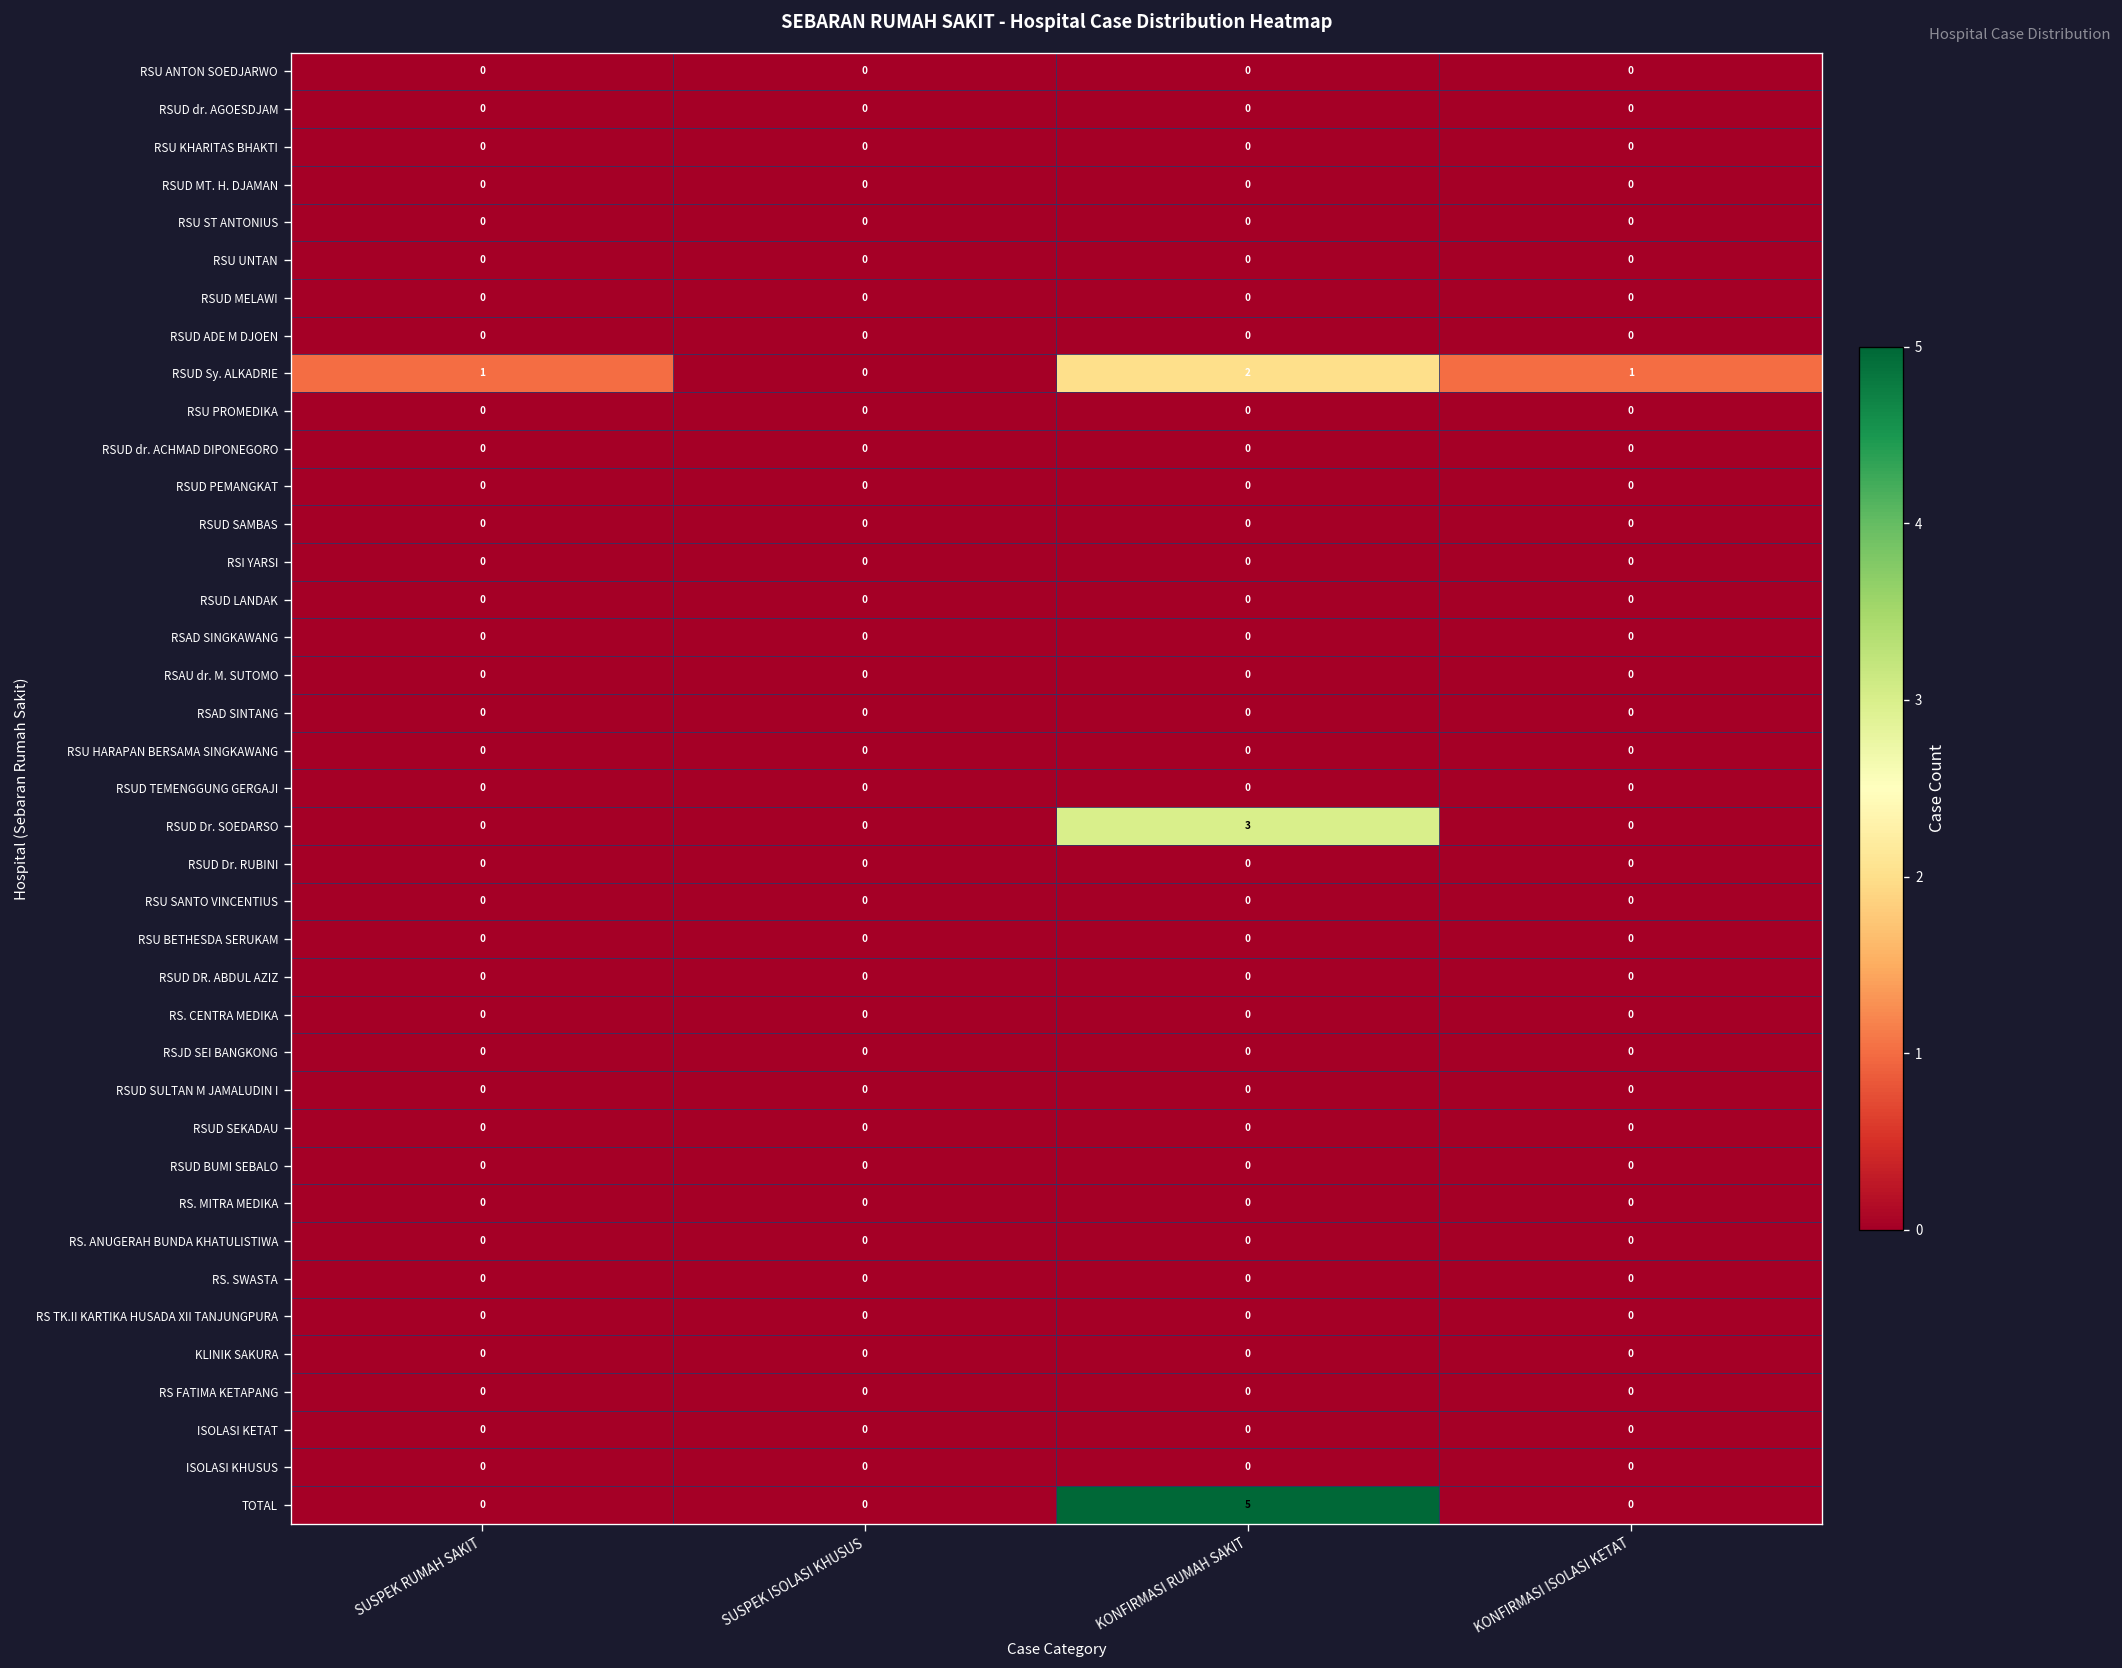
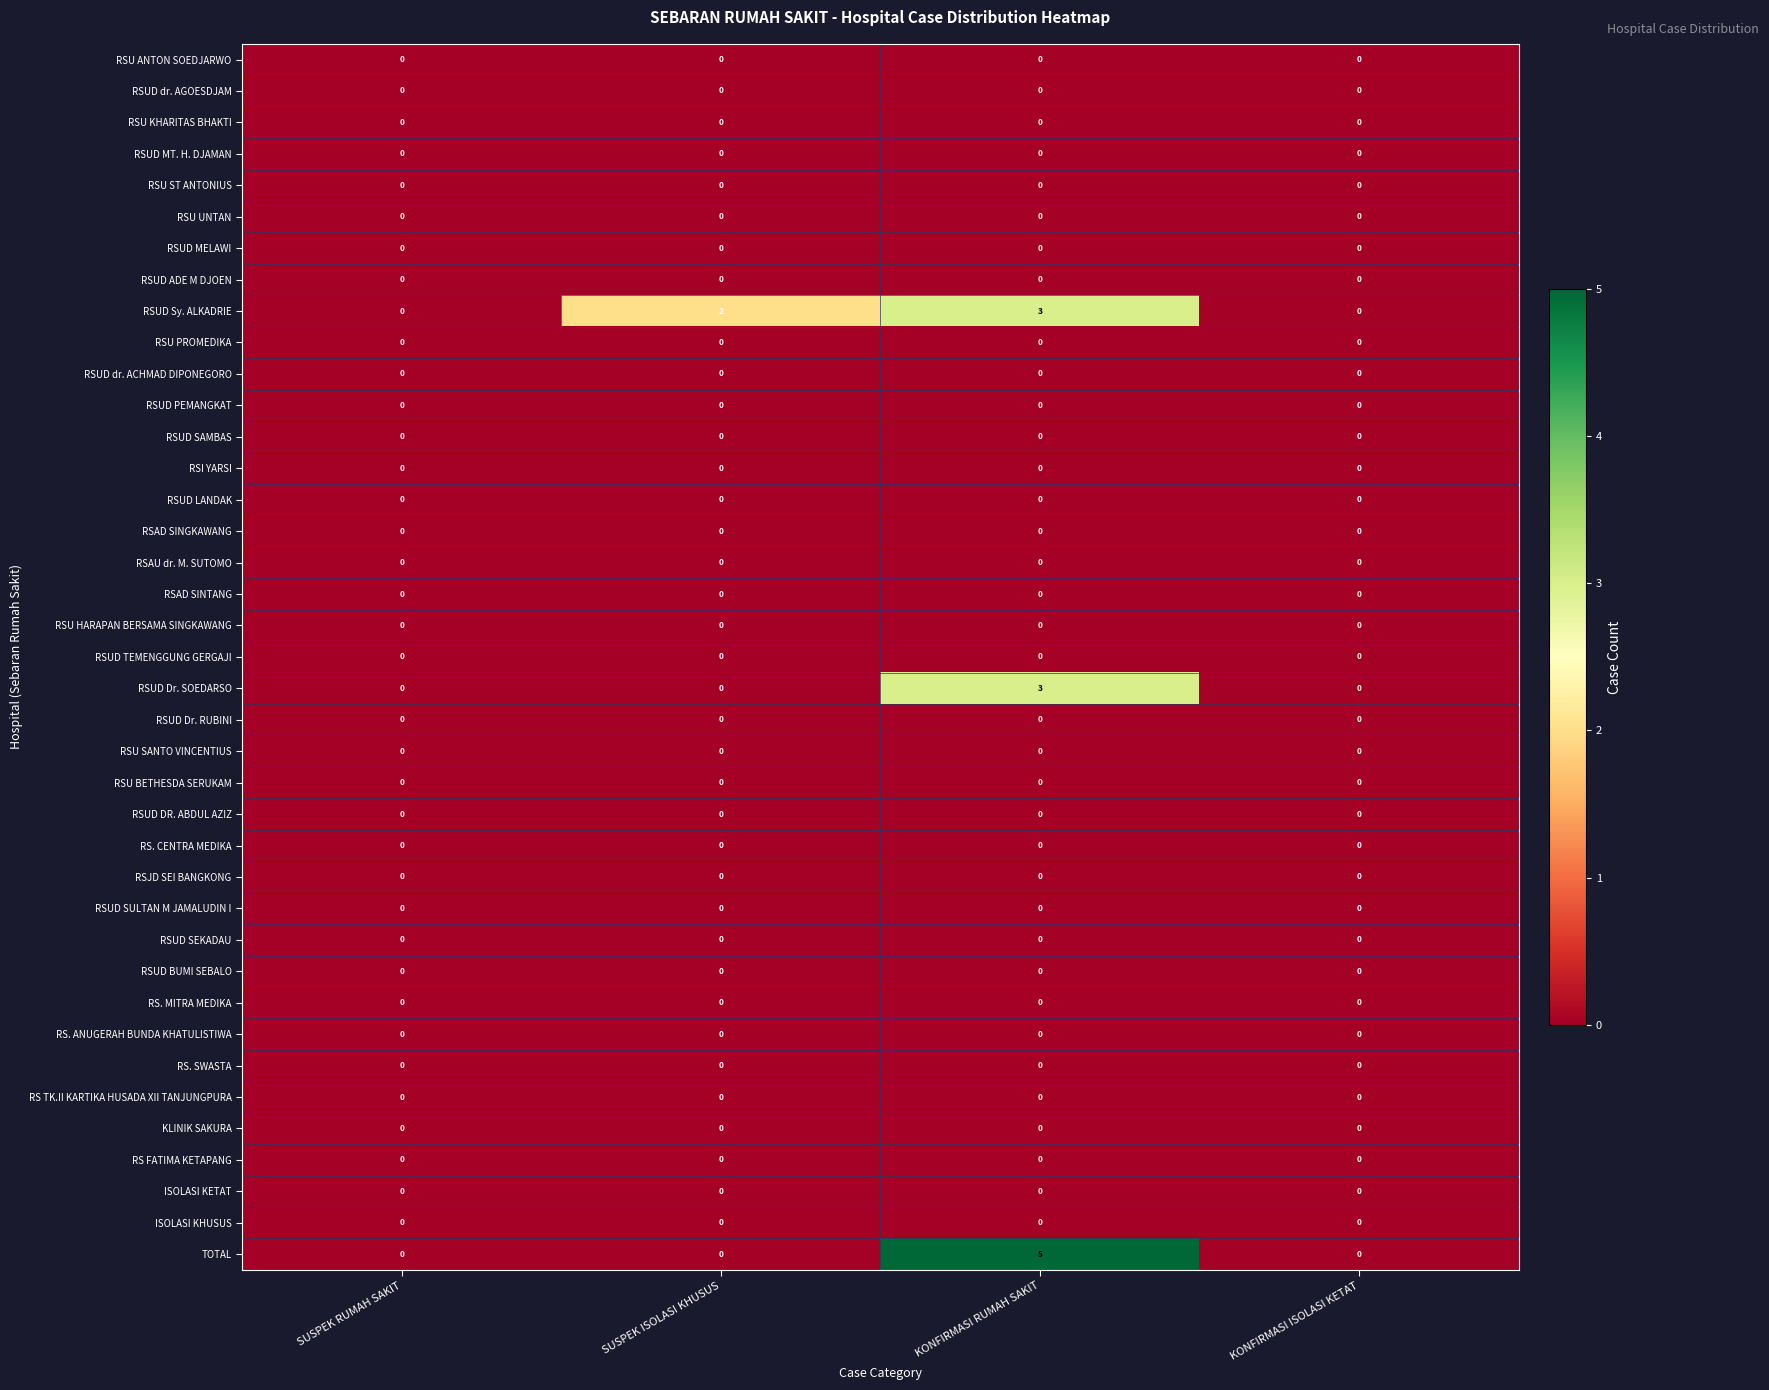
  {
    "RSU ANTON SOEDJARWO": {
      "SUSPEK RUMAH SAKIT": 0,
      "SUSPEK ISOLASI KHUSUS": 0,
      "KONFIRMASI RUMAH SAKIT": 0,
      "KONFIRMASI ISOLASI KETAT": 0
    },
    "RSUD dr. AGOESDJAM": {
      "SUSPEK RUMAH SAKIT": 0,
      "SUSPEK ISOLASI KHUSUS": 0,
      "KONFIRMASI RUMAH SAKIT": 0,
      "KONFIRMASI ISOLASI KETAT": 0
    },
    "RSU KHARITAS BHAKTI": {
      "SUSPEK RUMAH SAKIT": 0,
      "SUSPEK ISOLASI KHUSUS": 0,
      "KONFIRMASI RUMAH SAKIT": 0,
      "KONFIRMASI ISOLASI KETAT": 0
    },
    "RSUD MT. H. DJAMAN": {
      "SUSPEK RUMAH SAKIT": 0,
      "SUSPEK ISOLASI KHUSUS": 0,
      "KONFIRMASI RUMAH SAKIT": 0,
      "KONFIRMASI ISOLASI KETAT": 0
    },
    "RSU ST ANTONIUS": {
      "SUSPEK RUMAH SAKIT": 0,
      "SUSPEK ISOLASI KHUSUS": 0,
      "KONFIRMASI RUMAH SAKIT": 0,
      "KONFIRMASI ISOLASI KETAT": 0
    },
    "RSU UNTAN": {
      "SUSPEK RUMAH SAKIT": 0,
      "SUSPEK ISOLASI KHUSUS": 0,
      "KONFIRMASI RUMAH SAKIT": 0,
      "KONFIRMASI ISOLASI KETAT": 0
    },
    "RSUD MELAWI": {
      "SUSPEK RUMAH SAKIT": 0,
      "SUSPEK ISOLASI KHUSUS": 0,
      "KONFIRMASI RUMAH SAKIT": 0,
      "KONFIRMASI ISOLASI KETAT": 0
    },
    "RSUD ADE M DJOEN": {
      "SUSPEK RUMAH SAKIT": 0,
      "SUSPEK ISOLASI KHUSUS": 0,
      "KONFIRMASI RUMAH SAKIT": 0,
      "KONFIRMASI ISOLASI KETAT": 0
    },
    "RSUD Sy. ALKADRIE": {
-     "SUSPEK RUMAH SAKIT": 1,
-     "SUSPEK ISOLASI KHUSUS": 0,
-     "KONFIRMASI RUMAH SAKIT": 2,
-     "KONFIRMASI ISOLASI KETAT": 1
+     "SUSPEK RUMAH SAKIT": 0,
+     "SUSPEK ISOLASI KHUSUS": 2,
+     "KONFIRMASI RUMAH SAKIT": 3,
+     "KONFIRMASI ISOLASI KETAT": 0
    },
    "RSU PROMEDIKA": {
      "SUSPEK RUMAH SAKIT": 0,
      "SUSPEK ISOLASI KHUSUS": 0,
      "KONFIRMASI RUMAH SAKIT": 0,
      "KONFIRMASI ISOLASI KETAT": 0
    },
    "RSUD dr. ACHMAD DIPONEGORO": {
      "SUSPEK RUMAH SAKIT": 0,
      "SUSPEK ISOLASI KHUSUS": 0,
      "KONFIRMASI RUMAH SAKIT": 0,
      "KONFIRMASI ISOLASI KETAT": 0
    },
    "RSUD PEMANGKAT": {
      "SUSPEK RUMAH SAKIT": 0,
      "SUSPEK ISOLASI KHUSUS": 0,
      "KONFIRMASI RUMAH SAKIT": 0,
      "KONFIRMASI ISOLASI KETAT": 0
    },
    "RSUD SAMBAS": {
      "SUSPEK RUMAH SAKIT": 0,
      "SUSPEK ISOLASI KHUSUS": 0,
      "KONFIRMASI RUMAH SAKIT": 0,
      "KONFIRMASI ISOLASI KETAT": 0
    },
    "RSI YARSI": {
      "SUSPEK RUMAH SAKIT": 0,
      "SUSPEK ISOLASI KHUSUS": 0,
      "KONFIRMASI RUMAH SAKIT": 0,
      "KONFIRMASI ISOLASI KETAT": 0
    },
    "RSUD LANDAK": {
      "SUSPEK RUMAH SAKIT": 0,
      "SUSPEK ISOLASI KHUSUS": 0,
      "KONFIRMASI RUMAH SAKIT": 0,
      "KONFIRMASI ISOLASI KETAT": 0
    },
    "RSAD SINGKAWANG": {
      "SUSPEK RUMAH SAKIT": 0,
      "SUSPEK ISOLASI KHUSUS": 0,
      "KONFIRMASI RUMAH SAKIT": 0,
      "KONFIRMASI ISOLASI KETAT": 0
    },
    "RSAU dr. M. SUTOMO": {
      "SUSPEK RUMAH SAKIT": 0,
      "SUSPEK ISOLASI KHUSUS": 0,
      "KONFIRMASI RUMAH SAKIT": 0,
      "KONFIRMASI ISOLASI KETAT": 0
    },
    "RSAD SINTANG": {
      "SUSPEK RUMAH SAKIT": 0,
      "SUSPEK ISOLASI KHUSUS": 0,
      "KONFIRMASI RUMAH SAKIT": 0,
      "KONFIRMASI ISOLASI KETAT": 0
    },
    "RSU HARAPAN BERSAMA SINGKAWANG": {
      "SUSPEK RUMAH SAKIT": 0,
      "SUSPEK ISOLASI KHUSUS": 0,
      "KONFIRMASI RUMAH SAKIT": 0,
      "KONFIRMASI ISOLASI KETAT": 0
    },
    "RSUD TEMENGGUNG GERGAJI": {
      "SUSPEK RUMAH SAKIT": 0,
      "SUSPEK ISOLASI KHUSUS": 0,
      "KONFIRMASI RUMAH SAKIT": 0,
      "KONFIRMASI ISOLASI KETAT": 0
    },
    "RSUD Dr. SOEDARSO": {
      "SUSPEK RUMAH SAKIT": 0,
      "SUSPEK ISOLASI KHUSUS": 0,
      "KONFIRMASI RUMAH SAKIT": 3,
      "KONFIRMASI ISOLASI KETAT": 0
    },
    "RSUD Dr. RUBINI": {
      "SUSPEK RUMAH SAKIT": 0,
      "SUSPEK ISOLASI KHUSUS": 0,
      "KONFIRMASI RUMAH SAKIT": 0,
      "KONFIRMASI ISOLASI KETAT": 0
    },
    "RSU SANTO VINCENTIUS": {
      "SUSPEK RUMAH SAKIT": 0,
      "SUSPEK ISOLASI KHUSUS": 0,
      "KONFIRMASI RUMAH SAKIT": 0,
      "KONFIRMASI ISOLASI KETAT": 0
    },
    "RSU BETHESDA SERUKAM": {
      "SUSPEK RUMAH SAKIT": 0,
      "SUSPEK ISOLASI KHUSUS": 0,
      "KONFIRMASI RUMAH SAKIT": 0,
      "KONFIRMASI ISOLASI KETAT": 0
    },
    "RSUD DR. ABDUL AZIZ": {
      "SUSPEK RUMAH SAKIT": 0,
      "SUSPEK ISOLASI KHUSUS": 0,
      "KONFIRMASI RUMAH SAKIT": 0,
      "KONFIRMASI ISOLASI KETAT": 0
    },
    "RS. CENTRA MEDIKA": {
      "SUSPEK RUMAH SAKIT": 0,
      "SUSPEK ISOLASI KHUSUS": 0,
      "KONFIRMASI RUMAH SAKIT": 0,
      "KONFIRMASI ISOLASI KETAT": 0
    },
    "RSJD SEI BANGKONG": {
      "SUSPEK RUMAH SAKIT": 0,
      "SUSPEK ISOLASI KHUSUS": 0,
      "KONFIRMASI RUMAH SAKIT": 0,
      "KONFIRMASI ISOLASI KETAT": 0
    },
    "RSUD SULTAN M JAMALUDIN I": {
      "SUSPEK RUMAH SAKIT": 0,
      "SUSPEK ISOLASI KHUSUS": 0,
      "KONFIRMASI RUMAH SAKIT": 0,
      "KONFIRMASI ISOLASI KETAT": 0
    },
    "RSUD SEKADAU": {
      "SUSPEK RUMAH SAKIT": 0,
      "SUSPEK ISOLASI KHUSUS": 0,
      "KONFIRMASI RUMAH SAKIT": 0,
      "KONFIRMASI ISOLASI KETAT": 0
    },
    "RSUD BUMI SEBALO": {
      "SUSPEK RUMAH SAKIT": 0,
      "SUSPEK ISOLASI KHUSUS": 0,
      "KONFIRMASI RUMAH SAKIT": 0,
      "KONFIRMASI ISOLASI KETAT": 0
    },
    "RS. MITRA MEDIKA": {
      "SUSPEK RUMAH SAKIT": 0,
      "SUSPEK ISOLASI KHUSUS": 0,
      "KONFIRMASI RUMAH SAKIT": 0,
      "KONFIRMASI ISOLASI KETAT": 0
    },
    "RS. ANUGERAH BUNDA KHATULISTIWA": {
      "SUSPEK RUMAH SAKIT": 0,
      "SUSPEK ISOLASI KHUSUS": 0,
      "KONFIRMASI RUMAH SAKIT": 0,
      "KONFIRMASI ISOLASI KETAT": 0
    },
    "RS. SWASTA": {
      "SUSPEK RUMAH SAKIT": 0,
      "SUSPEK ISOLASI KHUSUS": 0,
      "KONFIRMASI RUMAH SAKIT": 0,
      "KONFIRMASI ISOLASI KETAT": 0
    },
    "RS TK.II KARTIKA HUSADA XII TANJUNGPURA": {
      "SUSPEK RUMAH SAKIT": 0,
      "SUSPEK ISOLASI KHUSUS": 0,
      "KONFIRMASI RUMAH SAKIT": 0,
      "KONFIRMASI ISOLASI KETAT": 0
    },
    "KLINIK SAKURA": {
      "SUSPEK RUMAH SAKIT": 0,
      "SUSPEK ISOLASI KHUSUS": 0,
      "KONFIRMASI RUMAH SAKIT": 0,
      "KONFIRMASI ISOLASI KETAT": 0
    },
    "RS FATIMA KETAPANG": {
      "SUSPEK RUMAH SAKIT": 0,
      "SUSPEK ISOLASI KHUSUS": 0,
      "KONFIRMASI RUMAH SAKIT": 0,
      "KONFIRMASI ISOLASI KETAT": 0
    },
    "ISOLASI KETAT": {
      "SUSPEK RUMAH SAKIT": 0,
      "SUSPEK ISOLASI KHUSUS": 0,
      "KONFIRMASI RUMAH SAKIT": 0,
      "KONFIRMASI ISOLASI KETAT": 0
    },
    "ISOLASI KHUSUS": {
      "SUSPEK RUMAH SAKIT": 0,
      "SUSPEK ISOLASI KHUSUS": 0,
      "KONFIRMASI RUMAH SAKIT": 0,
      "KONFIRMASI ISOLASI KETAT": 0
    },
    "TOTAL": {
      "SUSPEK RUMAH SAKIT": 0,
      "SUSPEK ISOLASI KHUSUS": 0,
      "KONFIRMASI RUMAH SAKIT": 5,
      "KONFIRMASI ISOLASI KETAT": 0
    }
  }
